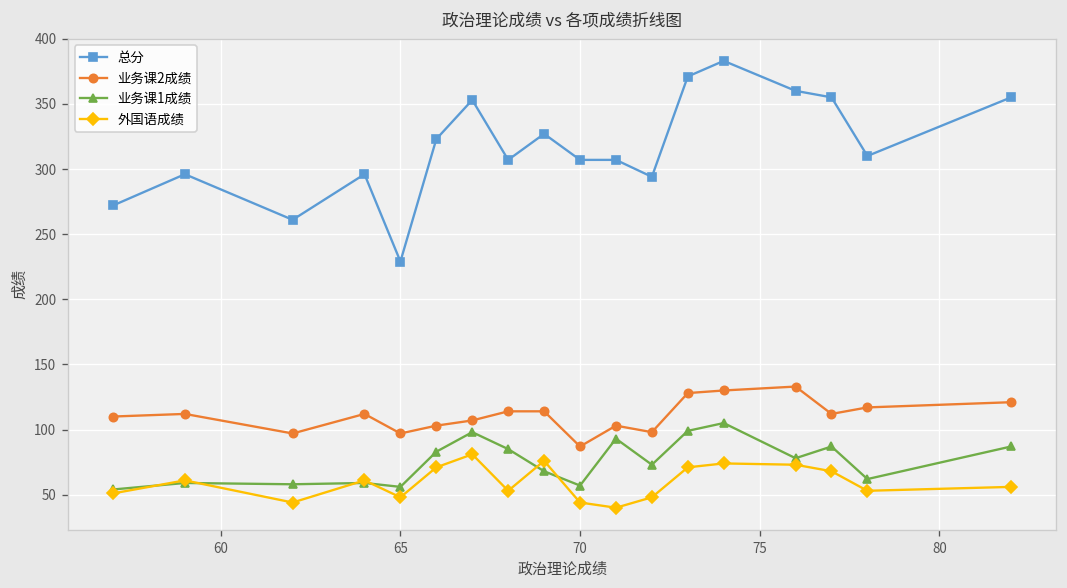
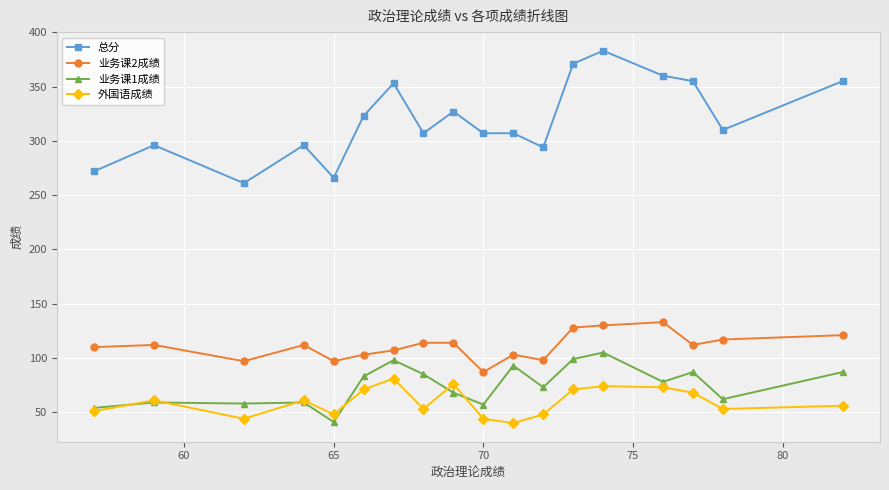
  {
    "总分": {
-     "65": 229,
+     "65": 266,
      "70": 307
    },
    "业务课2成绩": {
      "65": 97,
      "70": 87
    },
    "业务课1成绩": {
-     "65": 56,
+     "65": 41,
      "70": 57
    },
    "外国语成绩": {
      "65": 48,
      "70": 44
    }
  }
